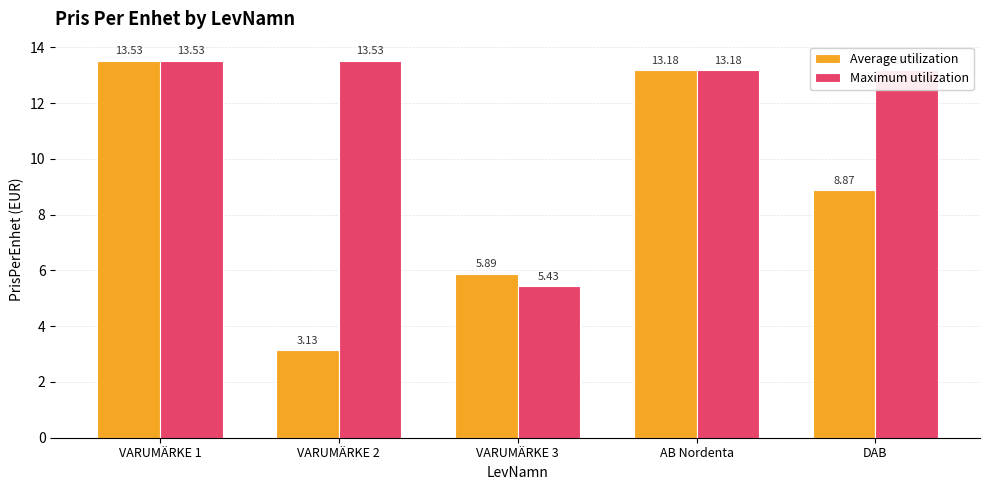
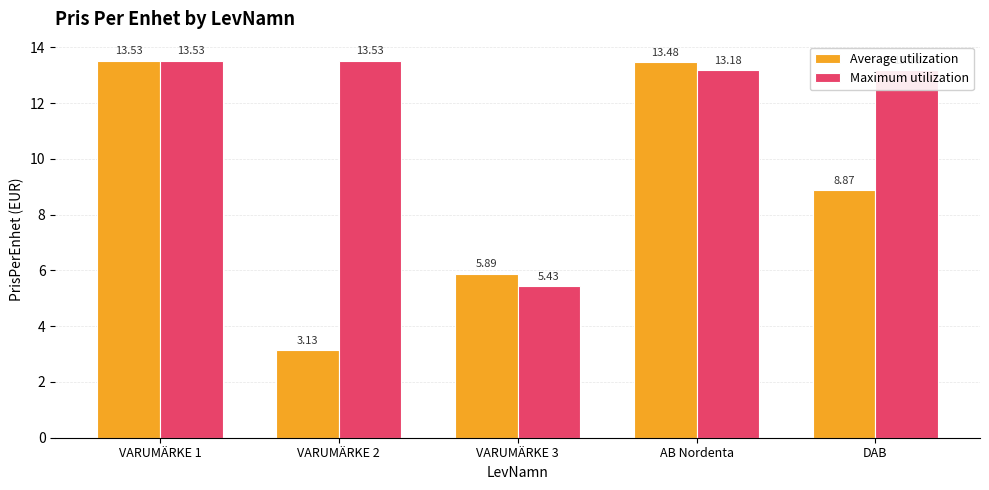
  {
    "Average utilization": {
      "VARUMÄRKE 1": 13.53,
      "VARUMÄRKE 2": 3.13,
      "VARUMÄRKE 3": 5.89,
-     "AB Nordenta": 13.18,
+     "AB Nordenta": 13.48,
      "DAB": 8.87
    },
    "Maximum utilization": {
      "VARUMÄRKE 1": 13.53,
      "VARUMÄRKE 2": 13.53,
      "VARUMÄRKE 3": 5.43,
      "AB Nordenta": 13.18
    }
  }
